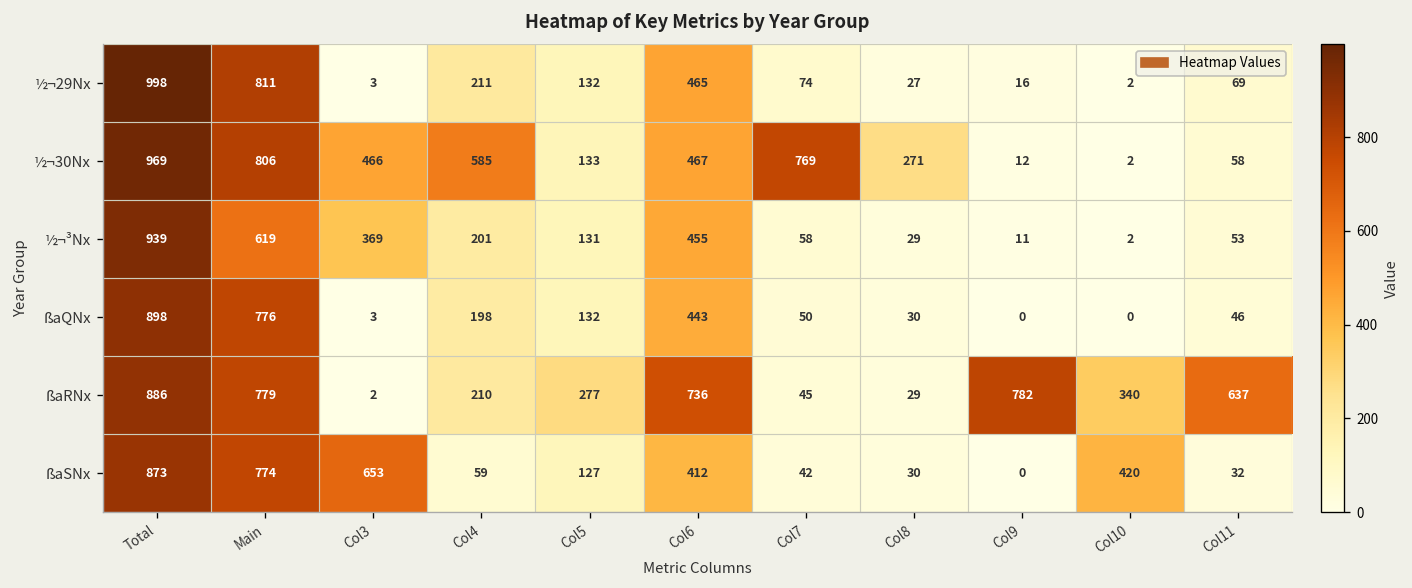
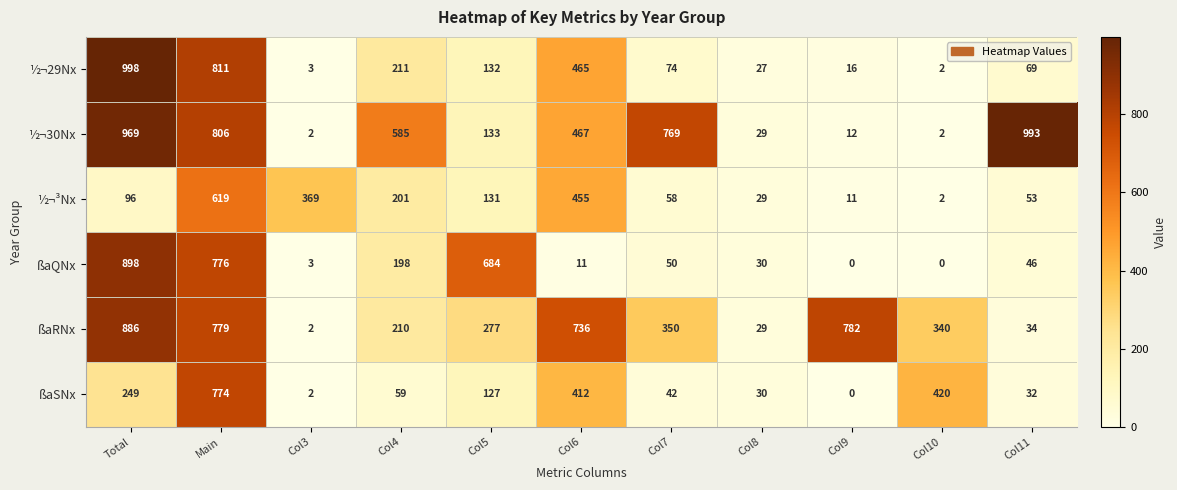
  {
    "½¬29Nx": {
      "Total": 998,
      "Main": 811,
      "Col3": 3,
      "Col4": 211,
      "Col5": 132,
      "Col6": 465,
      "Col7": 74,
      "Col8": 27,
      "Col9": 16,
      "Col10": 2,
      "Col11": 69
    },
    "½¬30Nx": {
      "Total": 969,
      "Main": 806,
-     "Col3": 466,
+     "Col3": 2,
      "Col4": 585,
      "Col5": 133,
      "Col6": 467,
      "Col7": 769,
-     "Col8": 271,
+     "Col8": 29,
      "Col9": 12,
      "Col10": 2,
-     "Col11": 58
+     "Col11": 993
    },
    "½¬³Nx": {
-     "Total": 939,
+     "Total": 96,
      "Main": 619,
      "Col3": 369,
      "Col4": 201,
      "Col5": 131,
      "Col6": 455,
      "Col7": 58,
      "Col8": 29,
      "Col9": 11,
      "Col10": 2,
      "Col11": 53
    },
    "ßaQNx": {
      "Total": 898,
      "Main": 776,
      "Col3": 3,
      "Col4": 198,
-     "Col5": 132,
-     "Col6": 443,
+     "Col5": 684,
+     "Col6": 11,
      "Col7": 50,
      "Col8": 30,
      "Col9": 0,
      "Col10": 0,
      "Col11": 46
    },
    "ßaRNx": {
      "Total": 886,
      "Main": 779,
      "Col3": 2,
      "Col4": 210,
      "Col5": 277,
      "Col6": 736,
-     "Col7": 45,
+     "Col7": 350,
      "Col8": 29,
      "Col9": 782,
      "Col10": 340,
-     "Col11": 637
+     "Col11": 34
    },
    "ßaSNx": {
-     "Total": 873,
+     "Total": 249,
      "Main": 774,
-     "Col3": 653,
+     "Col3": 2,
      "Col4": 59,
      "Col5": 127,
      "Col6": 412,
      "Col7": 42,
      "Col8": 30,
      "Col9": 0,
      "Col10": 420,
      "Col11": 32
    }
  }
